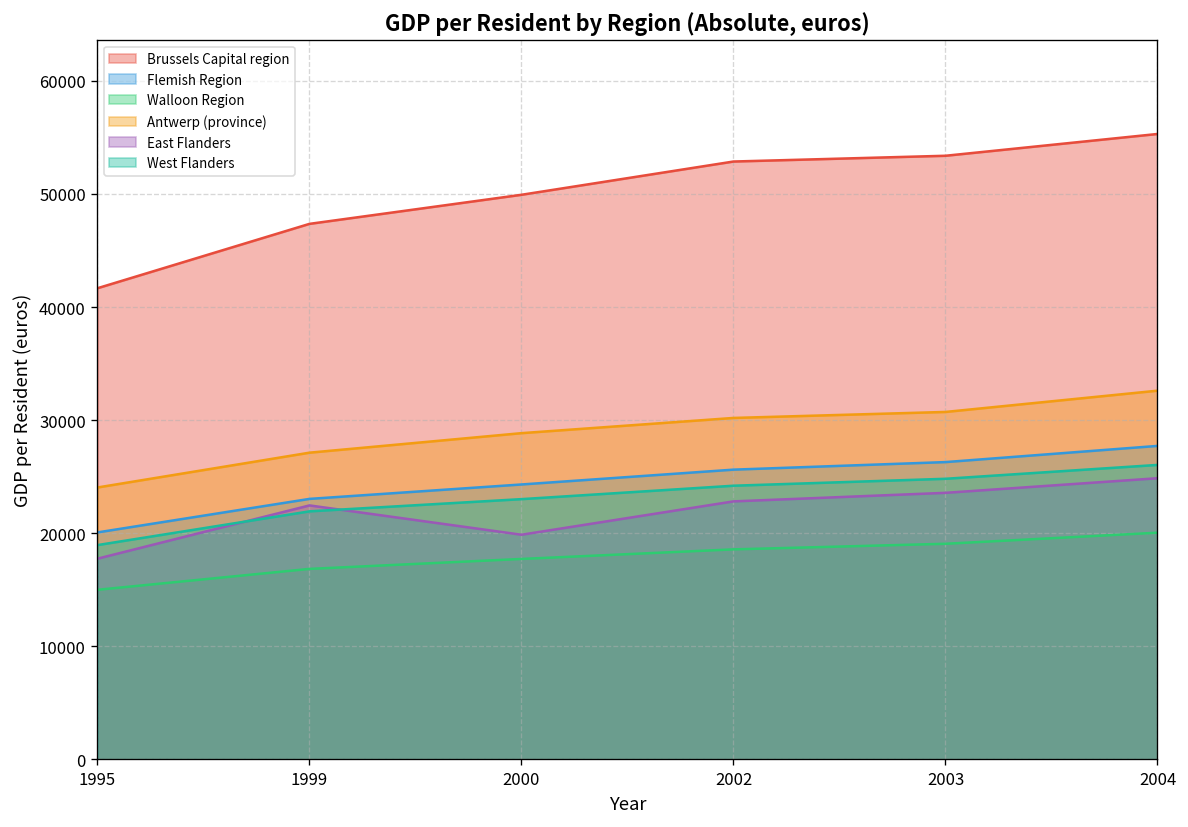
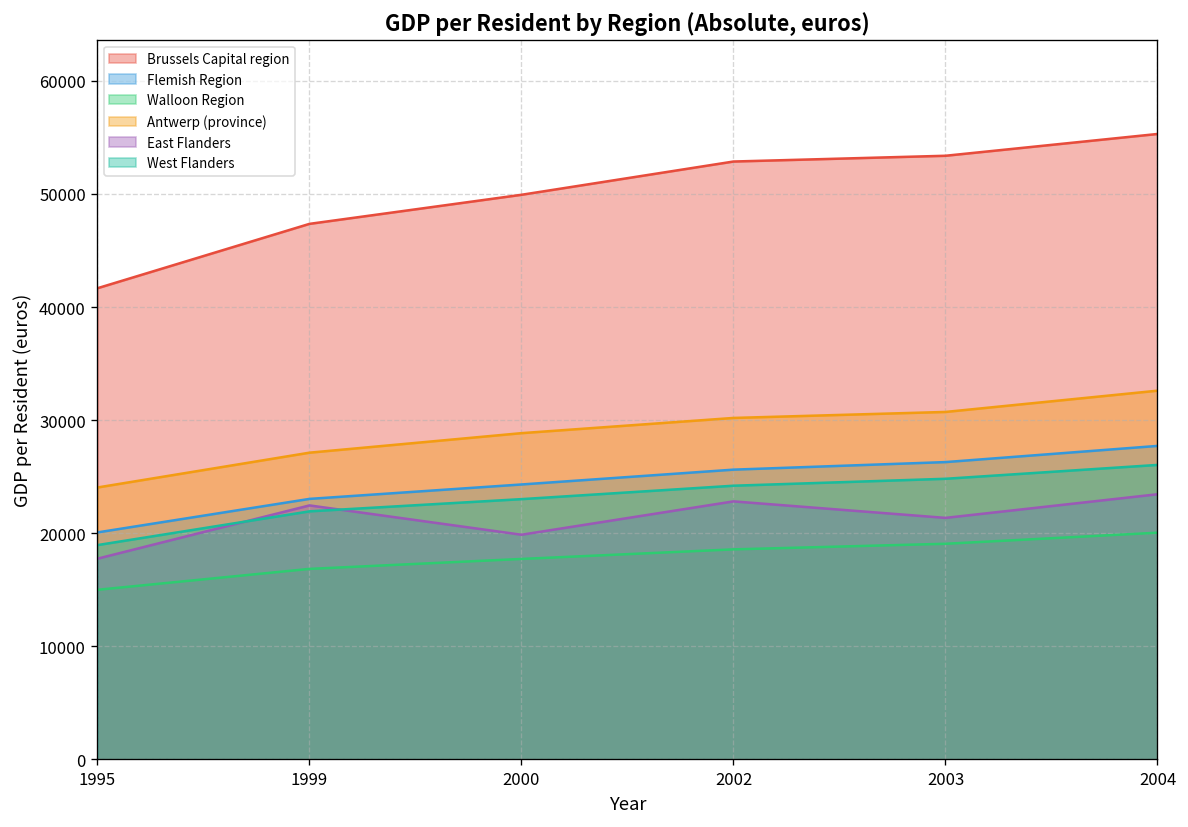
  {
    "East Flanders": {
      "1995": 18000,
      "1999": 22000,
      "2000": 20000,
      "2002": 23000,
-     "2003": 24000,
-     "2004": 25000
+     "2003": 21000,
+     "2004": 23000
    }
  }
